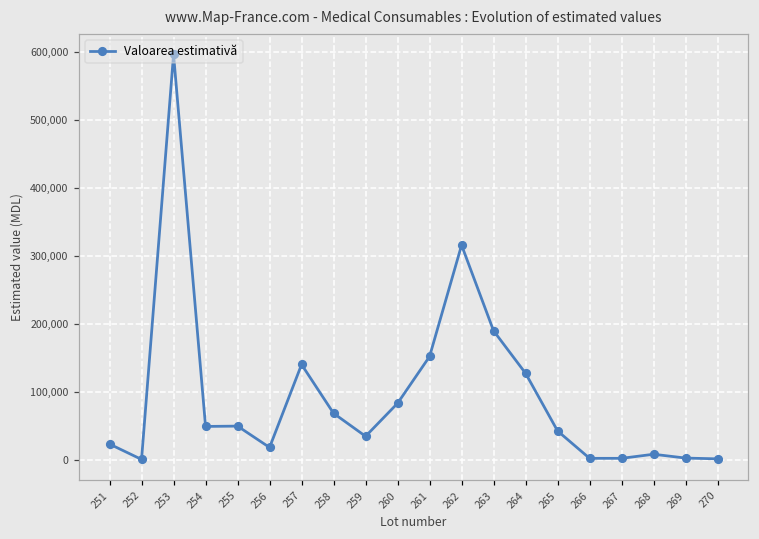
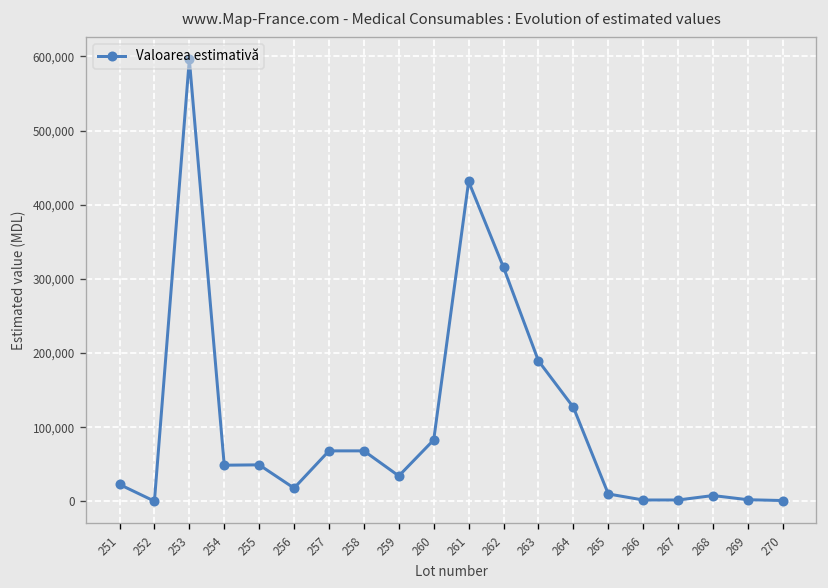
  {
    "251": "20,000",
    "252": "0",
    "254": "50,000",
    "255": "50,000",
    "256": "20,000",
-   "257": "140,000",
+   "257": "70,000",
    "258": "70,000",
    "259": "30,000",
    "260": "80,000",
-   "261": "150,000",
+   "261": "430,000",
    "262": "320,000",
    "263": "190,000",
    "264": "130,000",
-   "265": "40,000",
+   "265": "10,000",
    "266": "0",
    "267": "0",
    "268": "10,000",
    "269": "0",
    "270": "0"
  }
